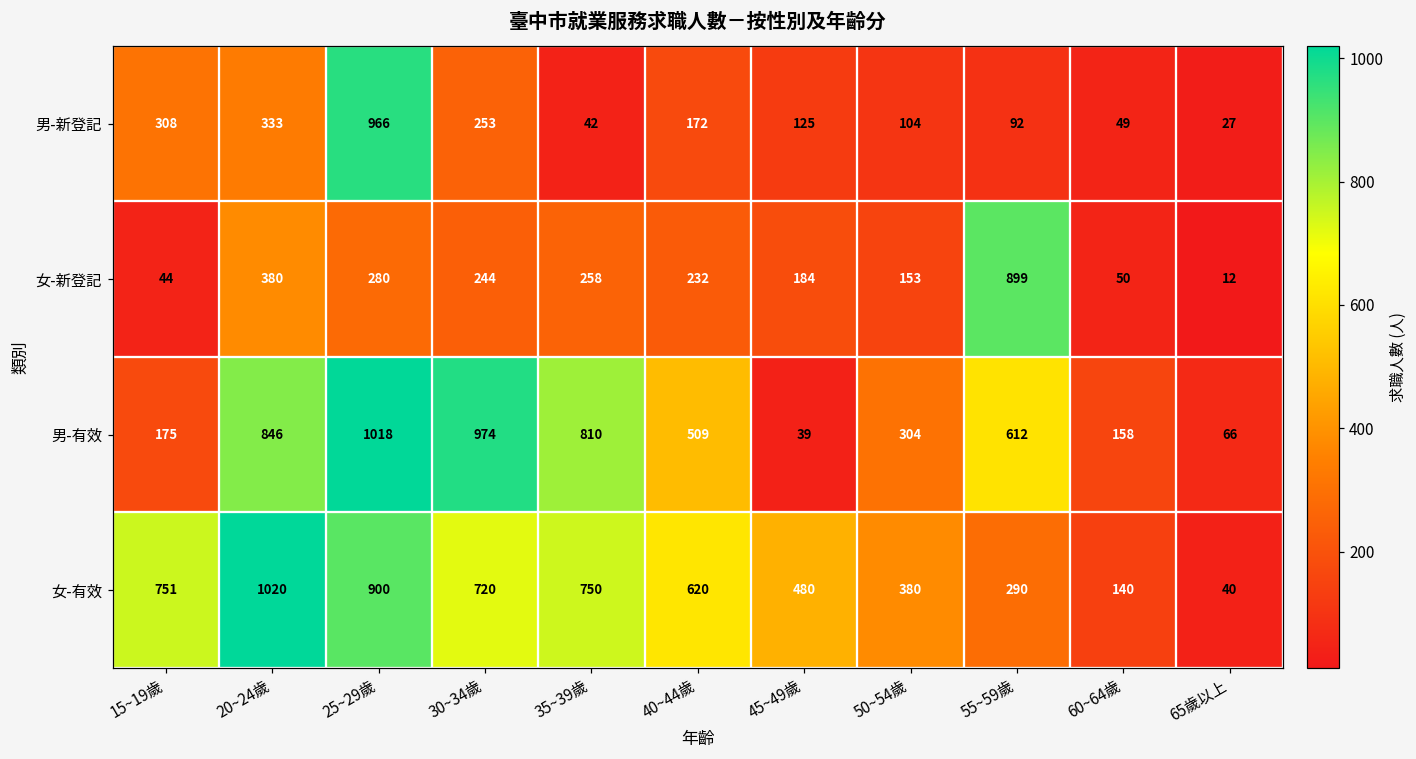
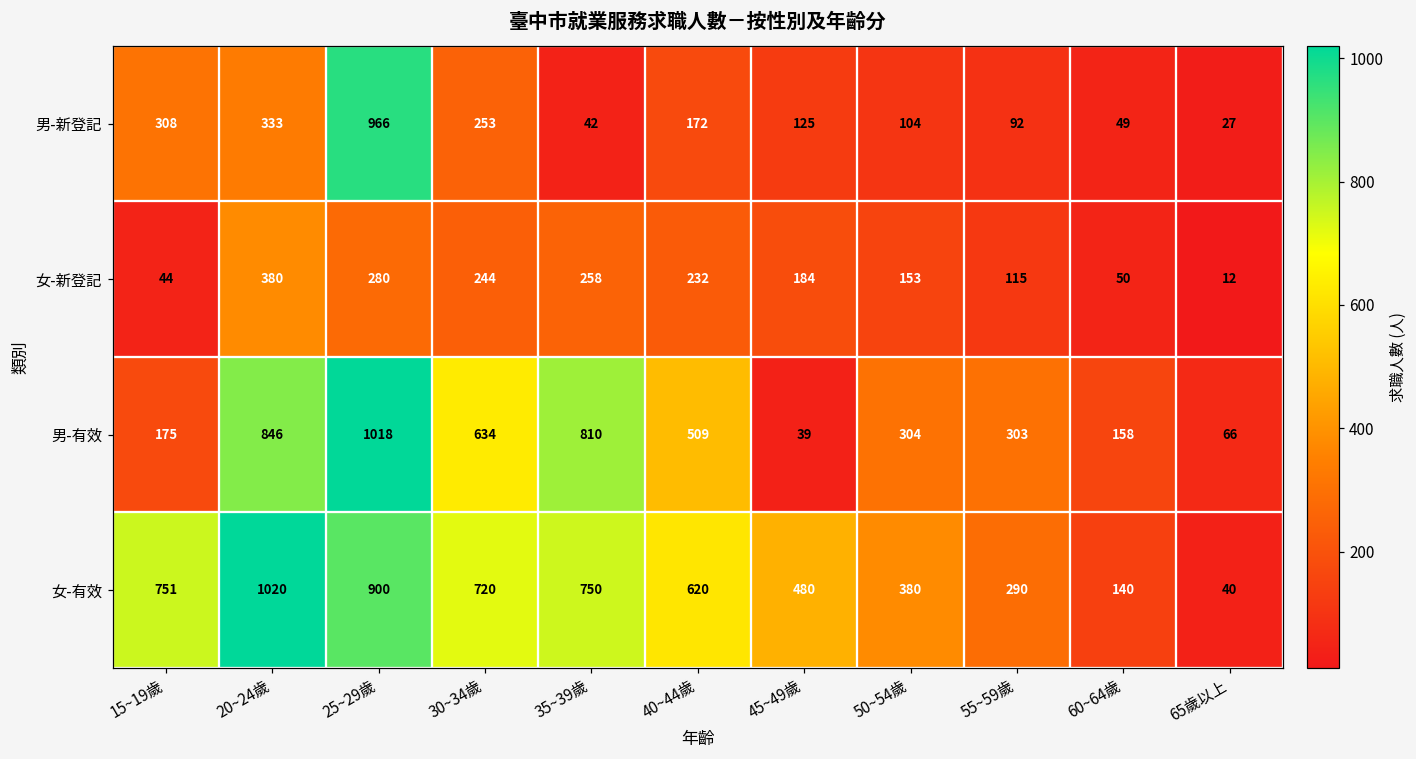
  {
    "男-新登記": {
      "15~19歲": 308,
      "20~24歲": 333,
      "25~29歲": 966,
      "30~34歲": 253,
      "35~39歲": 42,
      "40~44歲": 172,
      "45~49歲": 125,
      "50~54歲": 104,
      "55~59歲": 92,
      "60~64歲": 49,
      "65歲以上": 27
    },
    "女-新登記": {
      "15~19歲": 44,
      "20~24歲": 380,
      "25~29歲": 280,
      "30~34歲": 244,
      "35~39歲": 258,
      "40~44歲": 232,
      "45~49歲": 184,
      "50~54歲": 153,
-     "55~59歲": 899,
+     "55~59歲": 115,
      "60~64歲": 50,
      "65歲以上": 12
    },
    "男-有效": {
      "15~19歲": 175,
      "20~24歲": 846,
      "25~29歲": 1018,
-     "30~34歲": 974,
+     "30~34歲": 634,
      "35~39歲": 810,
      "40~44歲": 509,
      "45~49歲": 39,
      "50~54歲": 304,
-     "55~59歲": 612,
+     "55~59歲": 303,
      "60~64歲": 158,
      "65歲以上": 66
    },
    "女-有效": {
      "15~19歲": 751,
      "20~24歲": 1020,
      "25~29歲": 900,
      "30~34歲": 720,
      "35~39歲": 750,
      "40~44歲": 620,
      "45~49歲": 480,
      "50~54歲": 380,
      "55~59歲": 290,
      "60~64歲": 140,
      "65歲以上": 40
    }
  }
